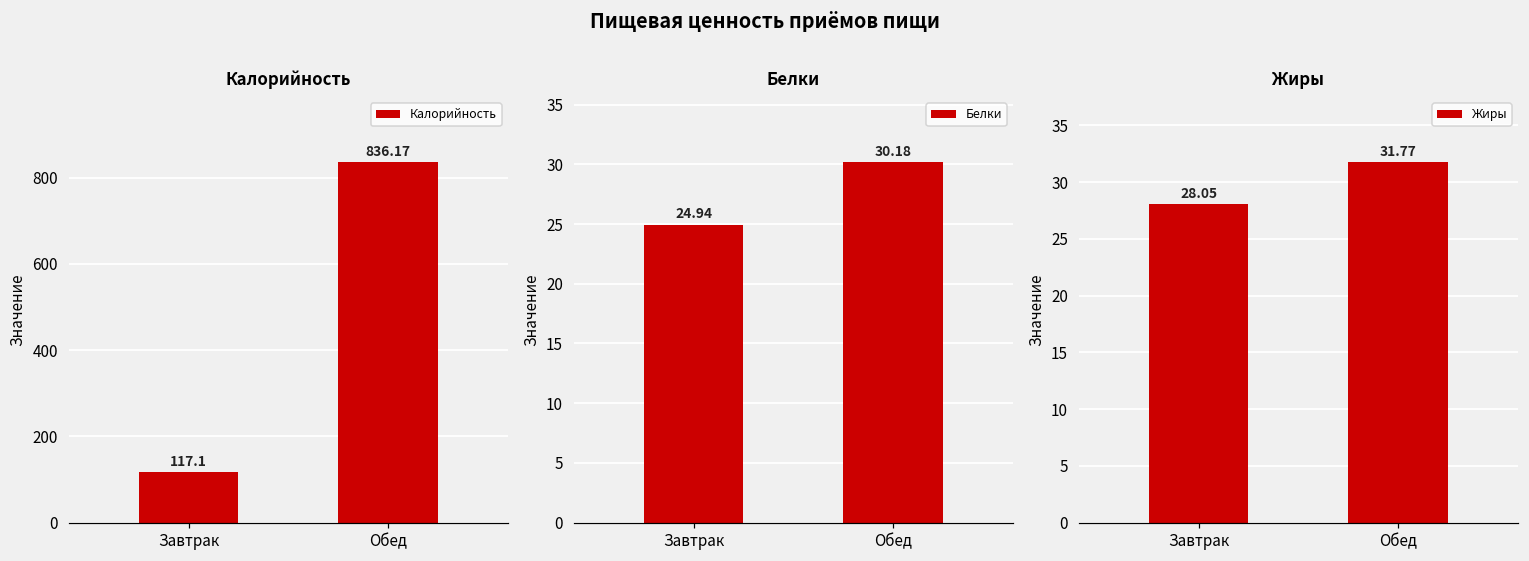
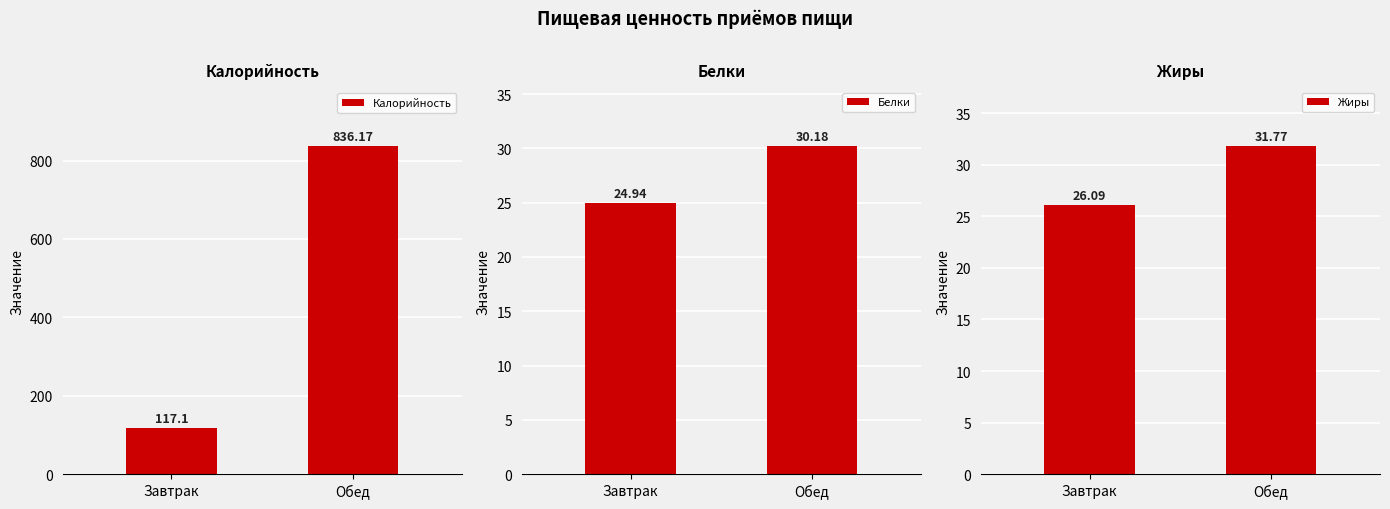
  {
    "Калорийность": {
      "Завтрак": 117.1,
      "Обед": 836.17
    },
    "Белки": {
      "Завтрак": 24.94,
      "Обед": 30.18
    },
    "Жиры": {
-     "Завтрак": 28.05,
+     "Завтрак": 26.09,
      "Обед": 31.77
    }
  }
